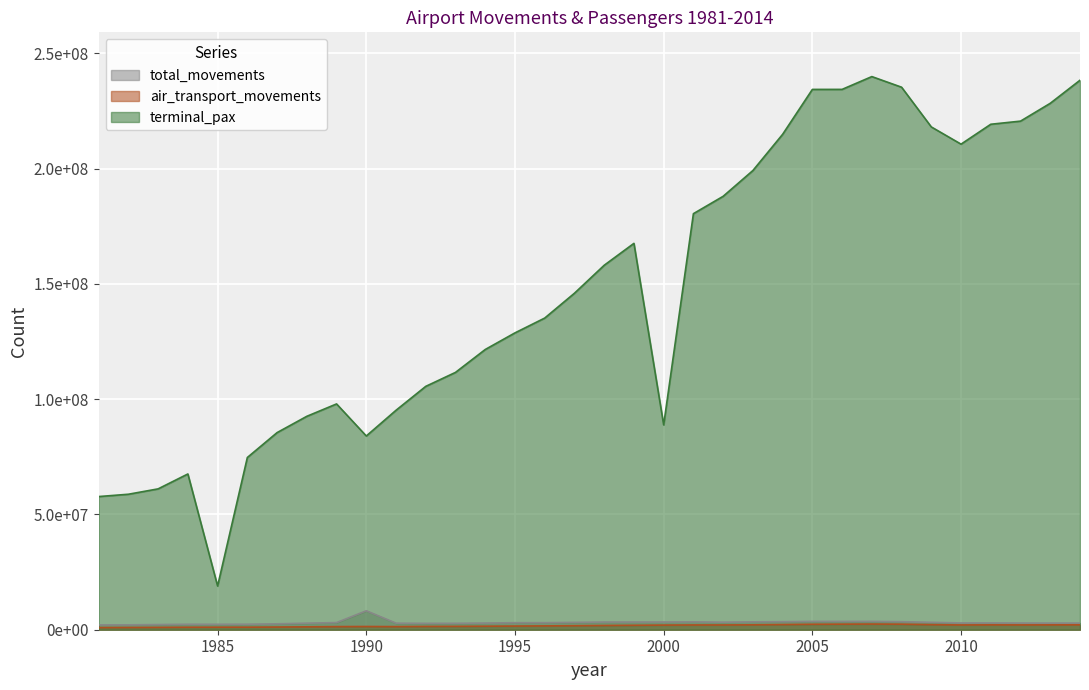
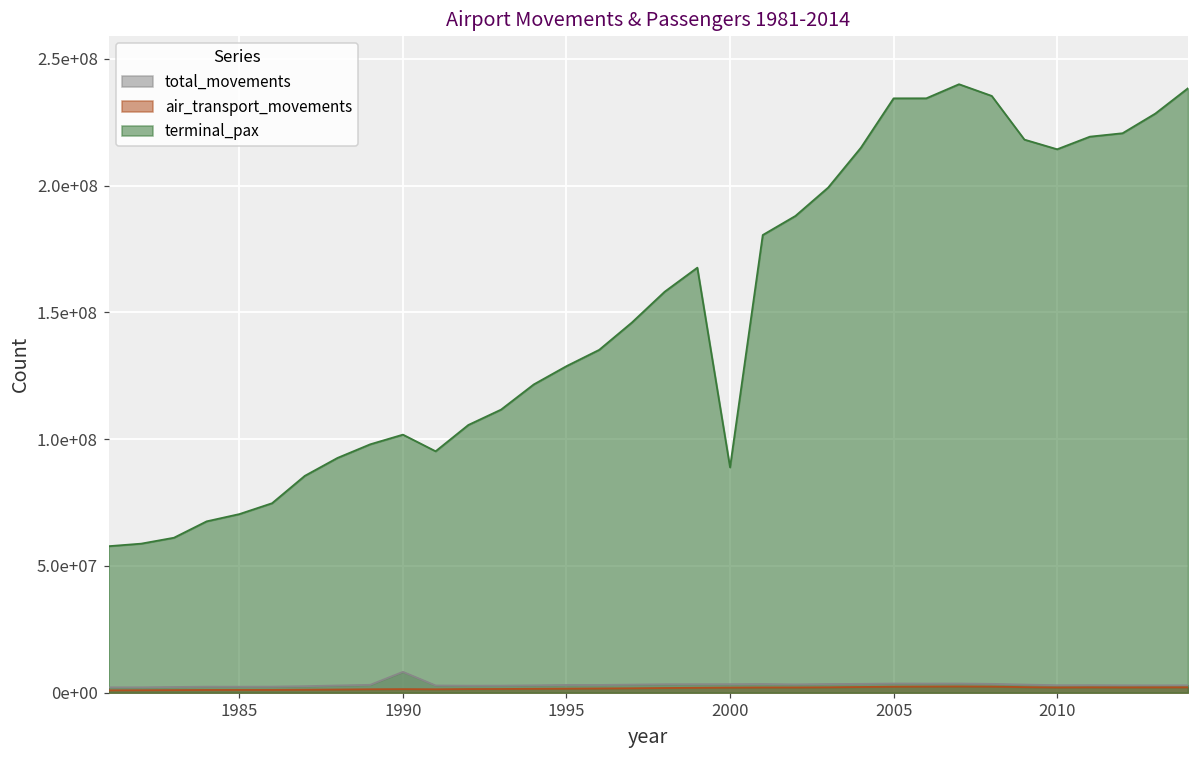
  {
    "total_movements": {
      "1985": 2000000,
      "1990": 8000000,
      "1995": 3000000,
      "2000": 3000000,
      "2005": 4000000
    },
    "air_transport_movements": {
      "1985": 1000000,
      "1990": 1000000,
      "1995": 2000000,
      "2000": 2000000,
      "2005": 2000000
    },
    "terminal_pax": {
-     "1985": 19000000,
-     "1990": 84000000,
+     "1985": 70000000,
+     "1990": 102000000,
      "1995": 129000000,
      "2000": 89000000,
      "2005": 234000000,
-     "2010": 211000000
+     "2010": 214000000
    }
  }
